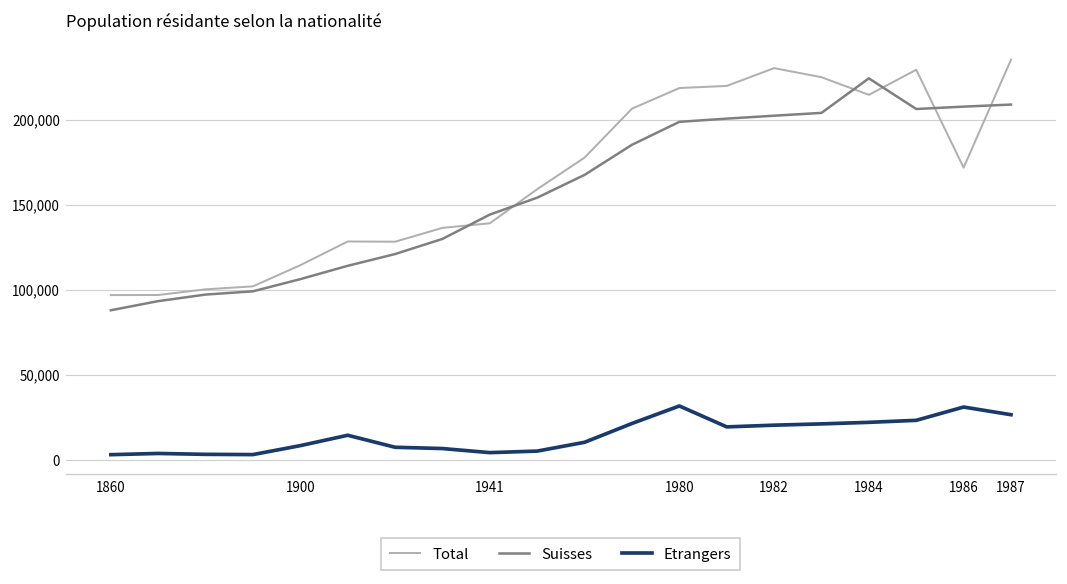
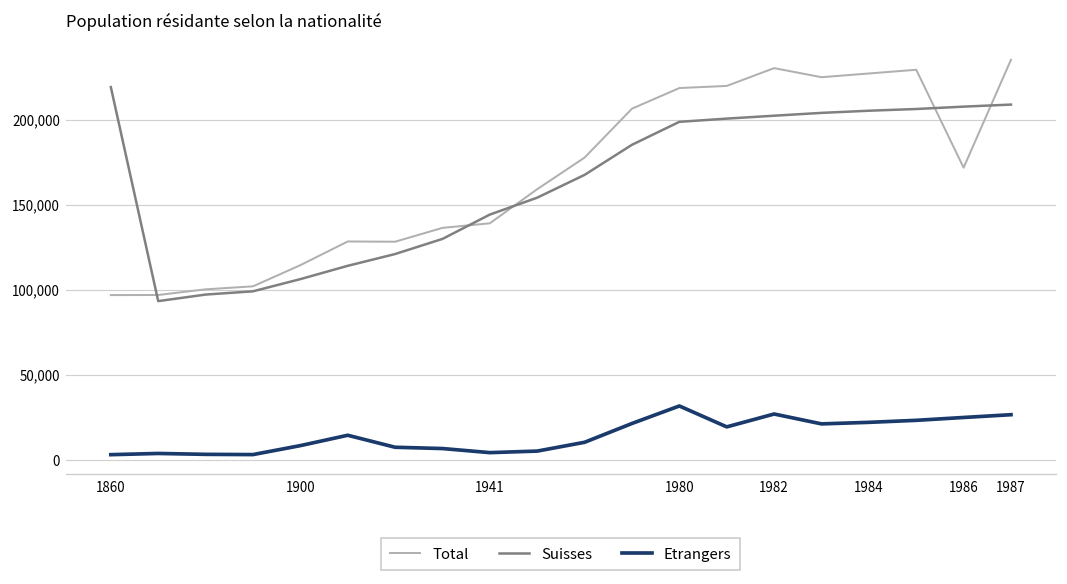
  {
    "Total": {
      "1860": "97,000",
      "1900": "114,000",
      "1941": "139,000",
      "1980": "219,000",
      "1982": "230,000",
-     "1984": "215,000",
+     "1984": "227,000",
      "1986": "172,000",
      "1987": "235,000"
    },
    "Suisses": {
-     "1860": "88,000",
+     "1860": "219,000",
      "1900": "106,000",
      "1941": "144,000",
      "1980": "199,000",
      "1982": "202,000",
-     "1984": "224,000",
+     "1984": "205,000",
      "1986": "208,000",
      "1987": "209,000"
    },
    "Etrangers": {
      "1860": "3,000",
      "1900": "8,000",
      "1941": "4,000",
      "1980": "32,000",
-     "1982": "20,000",
+     "1982": "27,000",
      "1984": "22,000",
-     "1986": "31,000",
+     "1986": "25,000",
      "1987": "26,000"
    }
  }
